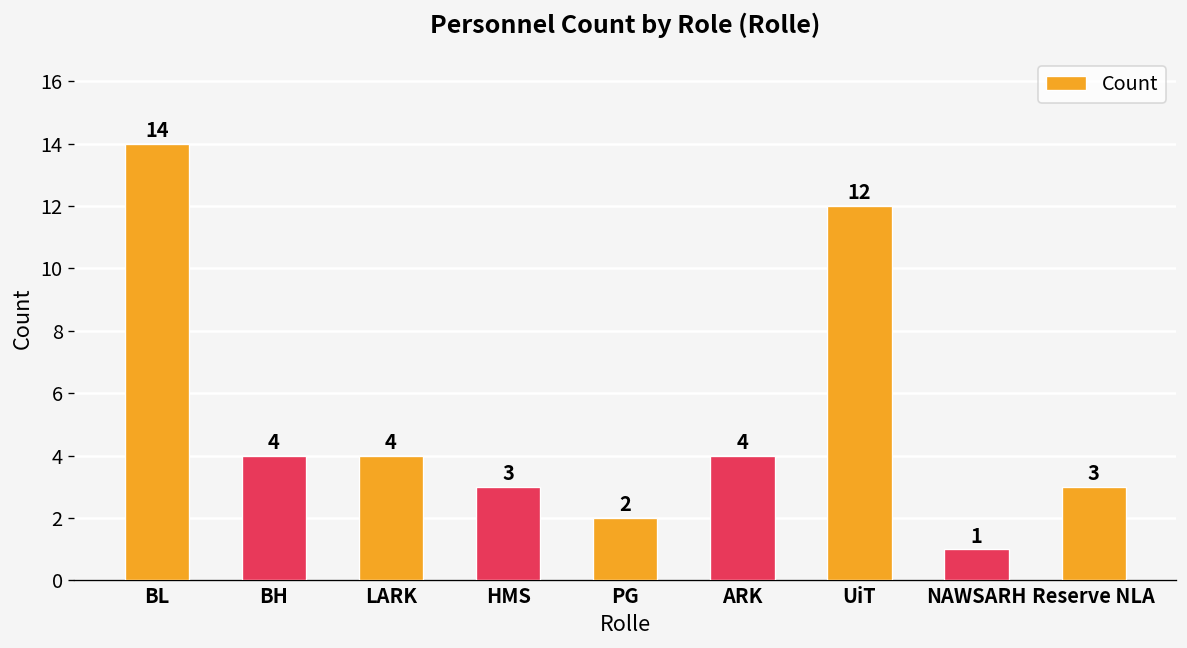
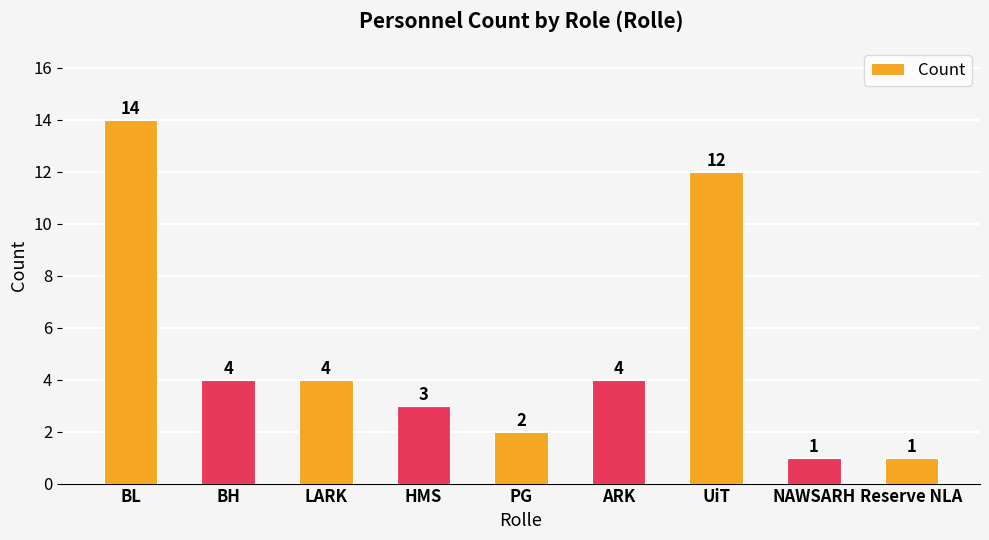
  {
    "BL": 14,
    "BH": 4,
    "LARK": 4,
    "HMS": 3,
    "PG": 2,
    "ARK": 4,
    "UiT": 12,
    "NAWSARH": 1,
-   "Reserve NLA": 3
+   "Reserve NLA": 1
  }
